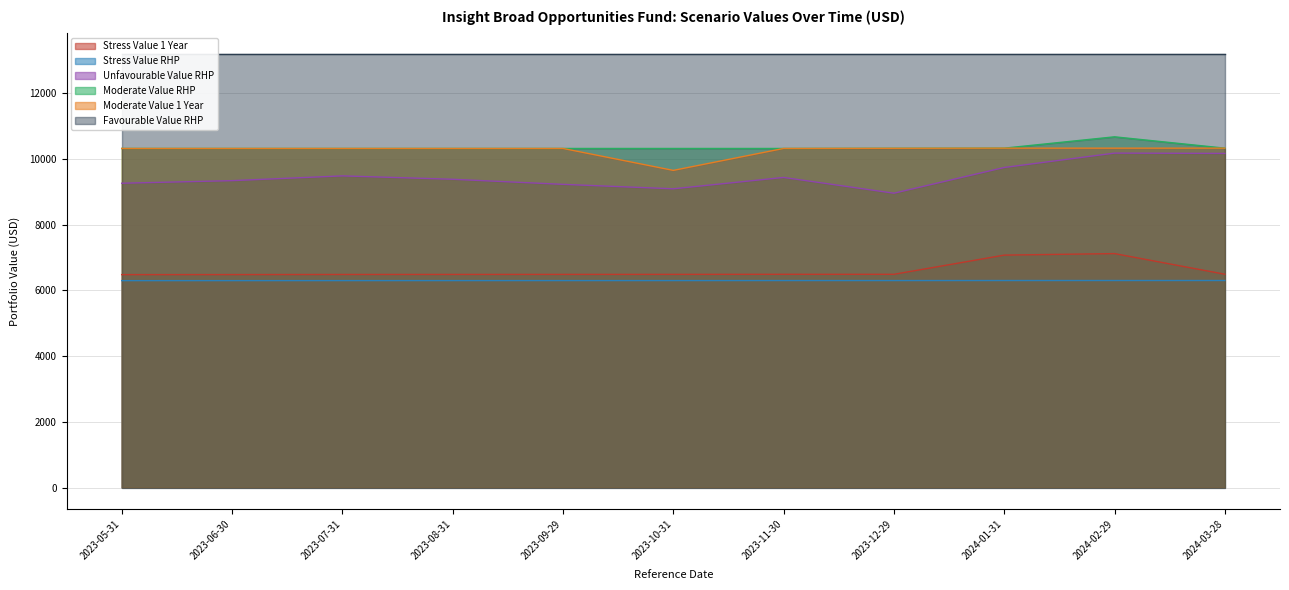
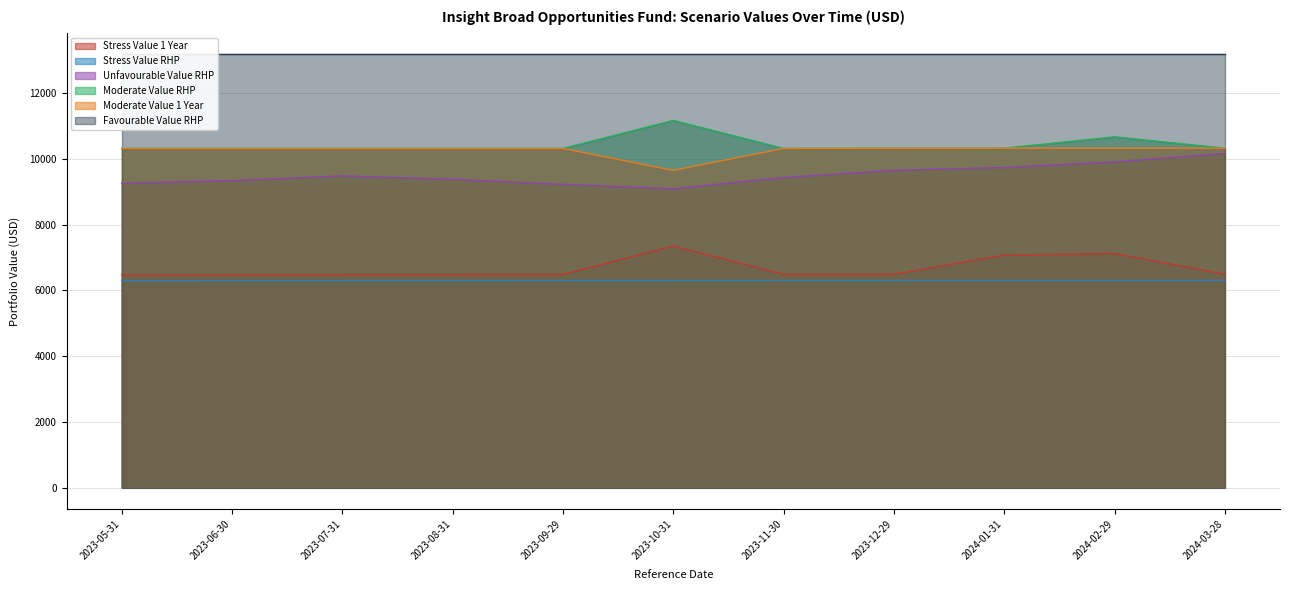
  {
    "Stress Value 1 Year": {
      "2023-05-31": 6500,
      "2023-06-30": 6500,
      "2023-07-31": 6500,
      "2023-08-31": 6500,
      "2023-09-29": 6500,
-     "2023-10-31": 6500,
+     "2023-10-31": 7300,
      "2023-11-30": 6500,
      "2023-12-29": 6500,
      "2024-01-31": 7100,
      "2024-02-29": 7100,
      "2024-03-28": 6500
    },
    "Stress Value RHP": {
      "2023-05-31": 6300,
      "2023-06-30": 6300,
      "2023-07-31": 6300,
      "2023-08-31": 6300,
      "2023-09-29": 6300,
      "2023-10-31": 6300,
      "2023-11-30": 6300,
      "2023-12-29": 6300,
      "2024-01-31": 6300,
      "2024-02-29": 6300,
      "2024-03-28": 6300
    },
    "Unfavourable Value RHP": {
      "2023-05-31": 9300,
      "2023-06-30": 9300,
      "2023-07-31": 9500,
      "2023-08-31": 9400,
      "2023-09-29": 9200,
      "2023-10-31": 9100,
      "2023-11-30": 9400,
-     "2023-12-29": 9000,
+     "2023-12-29": 9700,
      "2024-01-31": 9700,
-     "2024-02-29": 10200,
+     "2024-02-29": 9900,
      "2024-03-28": 10200
    },
    "Moderate Value RHP": {
-     "2023-10-31": 10300,
+     "2023-10-31": 11200,
      "2024-02-29": 10700
    },
    "Moderate Value 1 Year": {
      "2023-10-31": 9600,
      "2024-02-29": 10300
    },
    "Favourable Value RHP": {
      "2023-06-30": 13200,
      "2023-07-31": 13200,
      "2023-08-31": 13200,
      "2023-09-29": 13200,
      "2023-10-31": 13200,
      "2023-11-30": 13200,
      "2023-12-29": 13200,
      "2024-01-31": 13200,
      "2024-02-29": 13200,
      "2024-03-28": 13200
    }
  }
